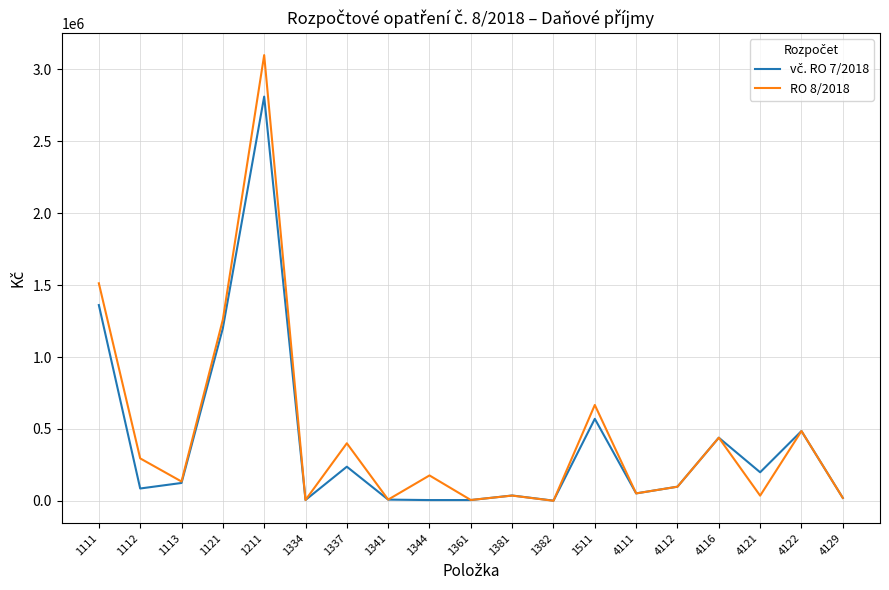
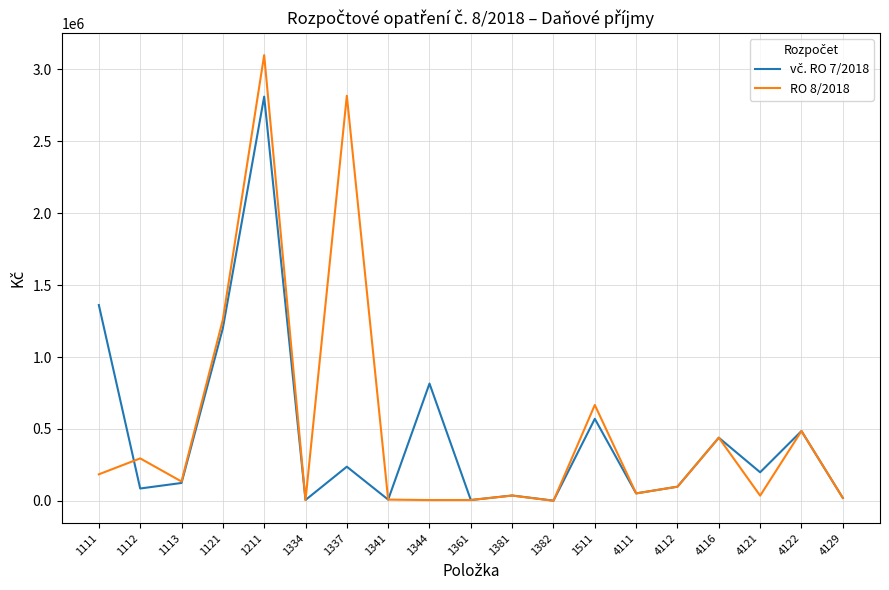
  {
    "vč. RO 7/2018": {
      "1111": 1360000,
      "1112": 90000,
      "1121": 1200000,
      "1211": 2810000,
      "1337": 240000,
-     "1344": 10000,
+     "1344": 820000,
      "1511": 570000,
      "4121": 200000
    },
    "RO 8/2018": {
-     "1111": 1510000,
+     "1111": 180000,
      "1112": 290000,
      "1121": 1260000,
      "1211": 3100000,
-     "1337": 400000,
-     "1344": 180000,
+     "1337": 2820000,
+     "1344": 10000,
      "1511": 670000,
      "4121": 40000
    }
  }
